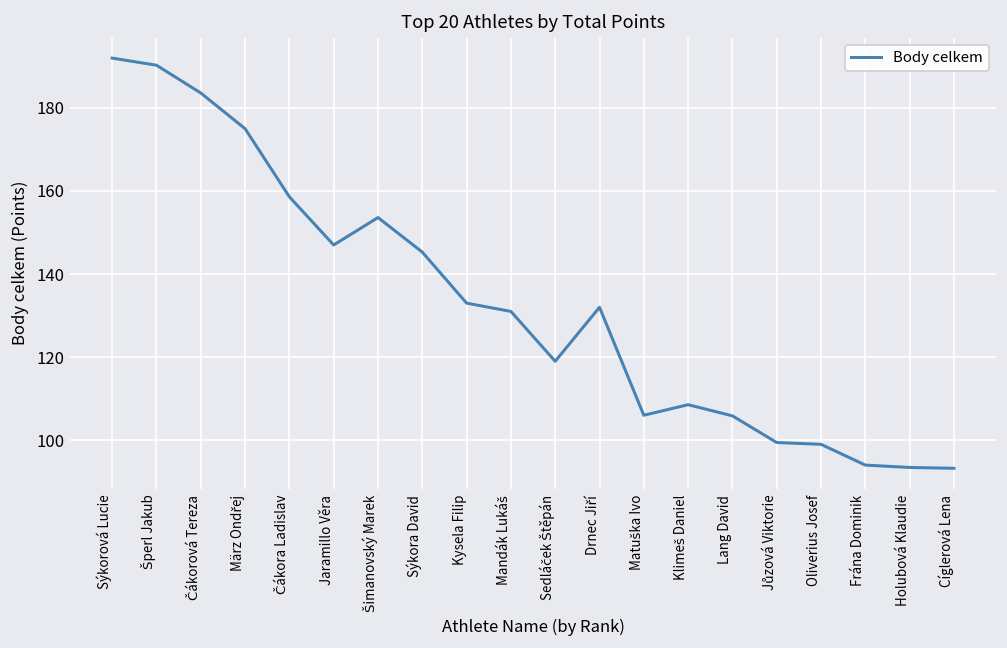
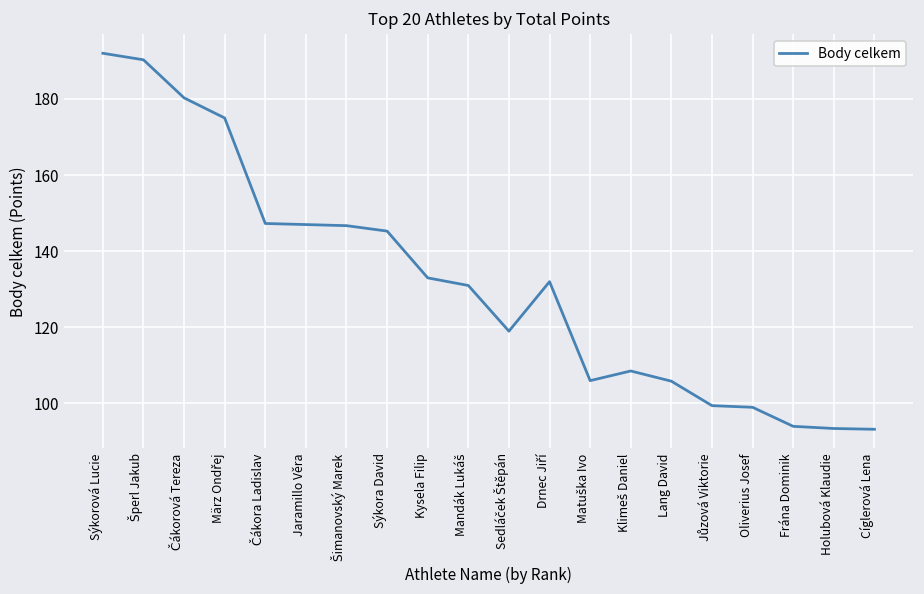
  {
    "Sýkorová Lucie": 192,
    "Šperl Jakub": 190,
-   "Čákorová Tereza": 184,
+   "Čákorová Tereza": 180,
    "März Ondřej": 175,
-   "Čákora Ladislav": 159,
+   "Čákora Ladislav": 147,
    "Jaramillo Věra": 147,
-   "Šimanovský Marek": 154,
+   "Šimanovský Marek": 147,
    "Sýkora David": 145,
    "Kysela Filip": 133,
    "Mandák Lukáš": 131,
    "Sedláček Štěpán": 119,
    "Drnec Jiří": 132,
    "Matuška Ivo": 106,
    "Klimeš Daniel": 109,
    "Lang David": 106,
    "Jůzová Viktorie": 99,
    "Oliverius Josef": 99,
    "Frána Dominik": 94,
    "Holubová Klaudie": 93,
    "Cíglerová Lena": 93
  }
